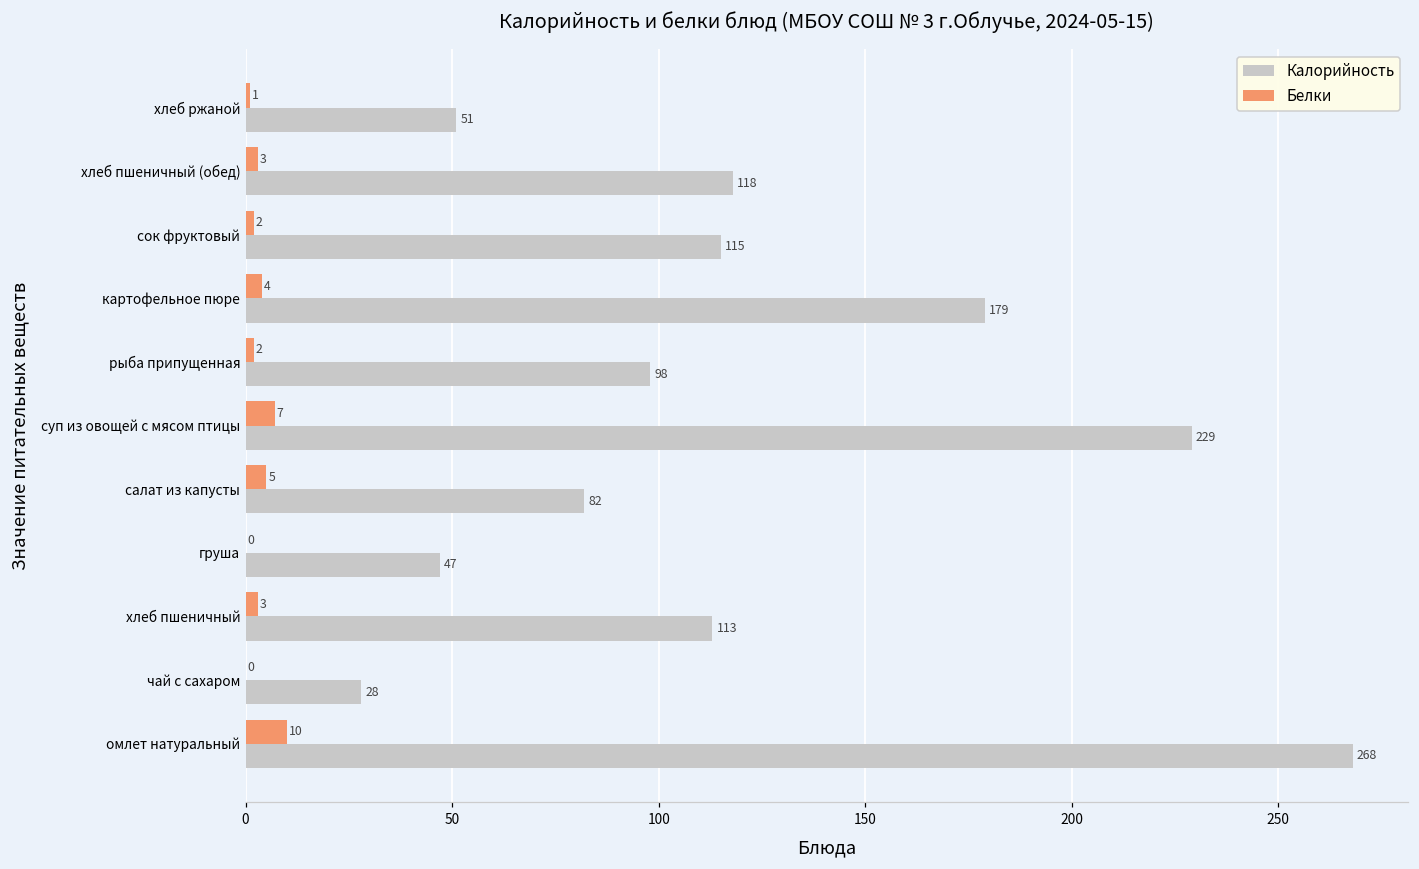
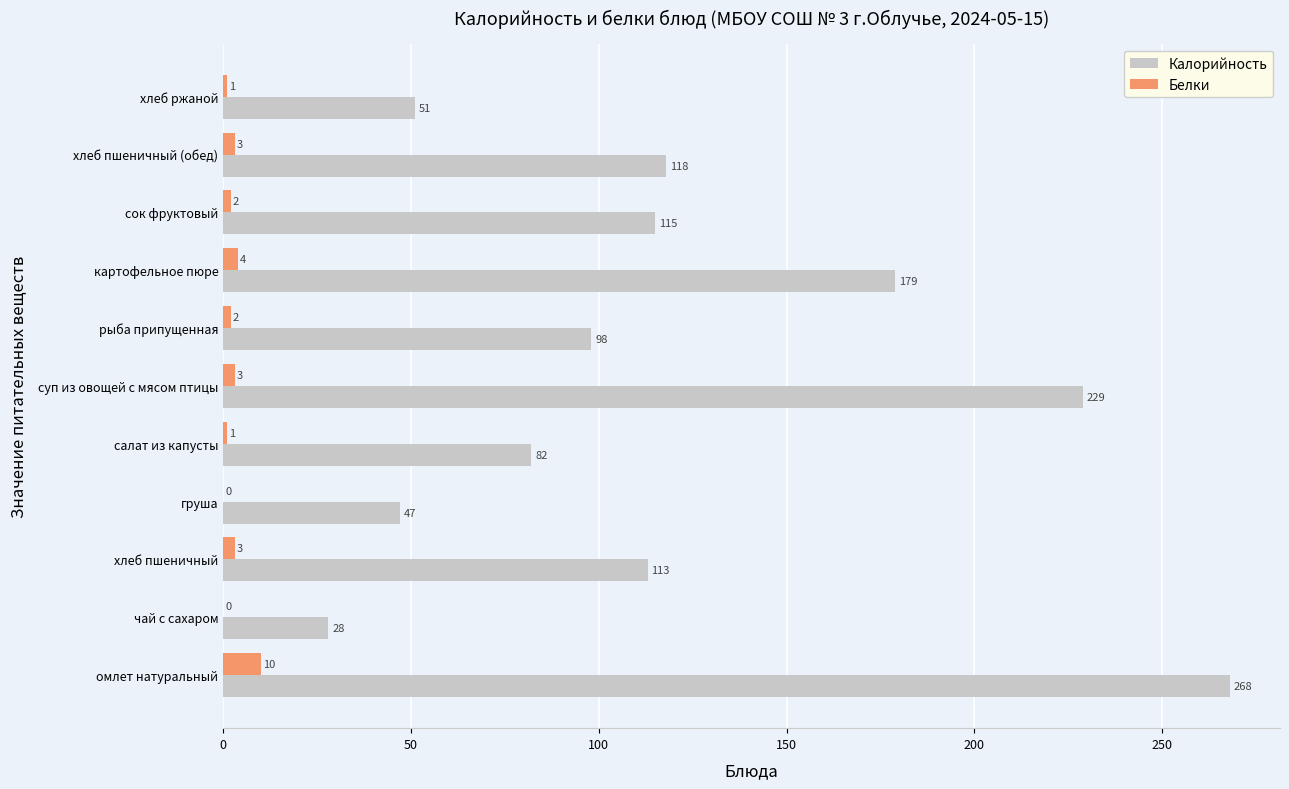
  {
    "Калорийность": {
      "хлеб ржаной": 51,
      "хлеб пшеничный (обед)": 118,
      "сок фруктовый": 115,
      "картофельное пюре": 179,
      "рыба припущенная": 98,
      "суп из овощей с мясом птицы": 229,
      "салат из капусты": 82,
      "груша": 47,
      "хлеб пшеничный": 113,
      "чай с сахаром": 28,
      "омлет натуральный": 268
    },
    "Белки": {
      "хлеб ржаной": 1,
      "хлеб пшеничный (обед)": 3,
      "сок фруктовый": 2,
      "картофельное пюре": 4,
      "рыба припущенная": 2,
-     "суп из овощей с мясом птицы": 7,
-     "салат из капусты": 5,
+     "суп из овощей с мясом птицы": 3,
+     "салат из капусты": 1,
      "груша": 0,
      "хлеб пшеничный": 3,
      "чай с сахаром": 0,
      "омлет натуральный": 10
    }
  }
